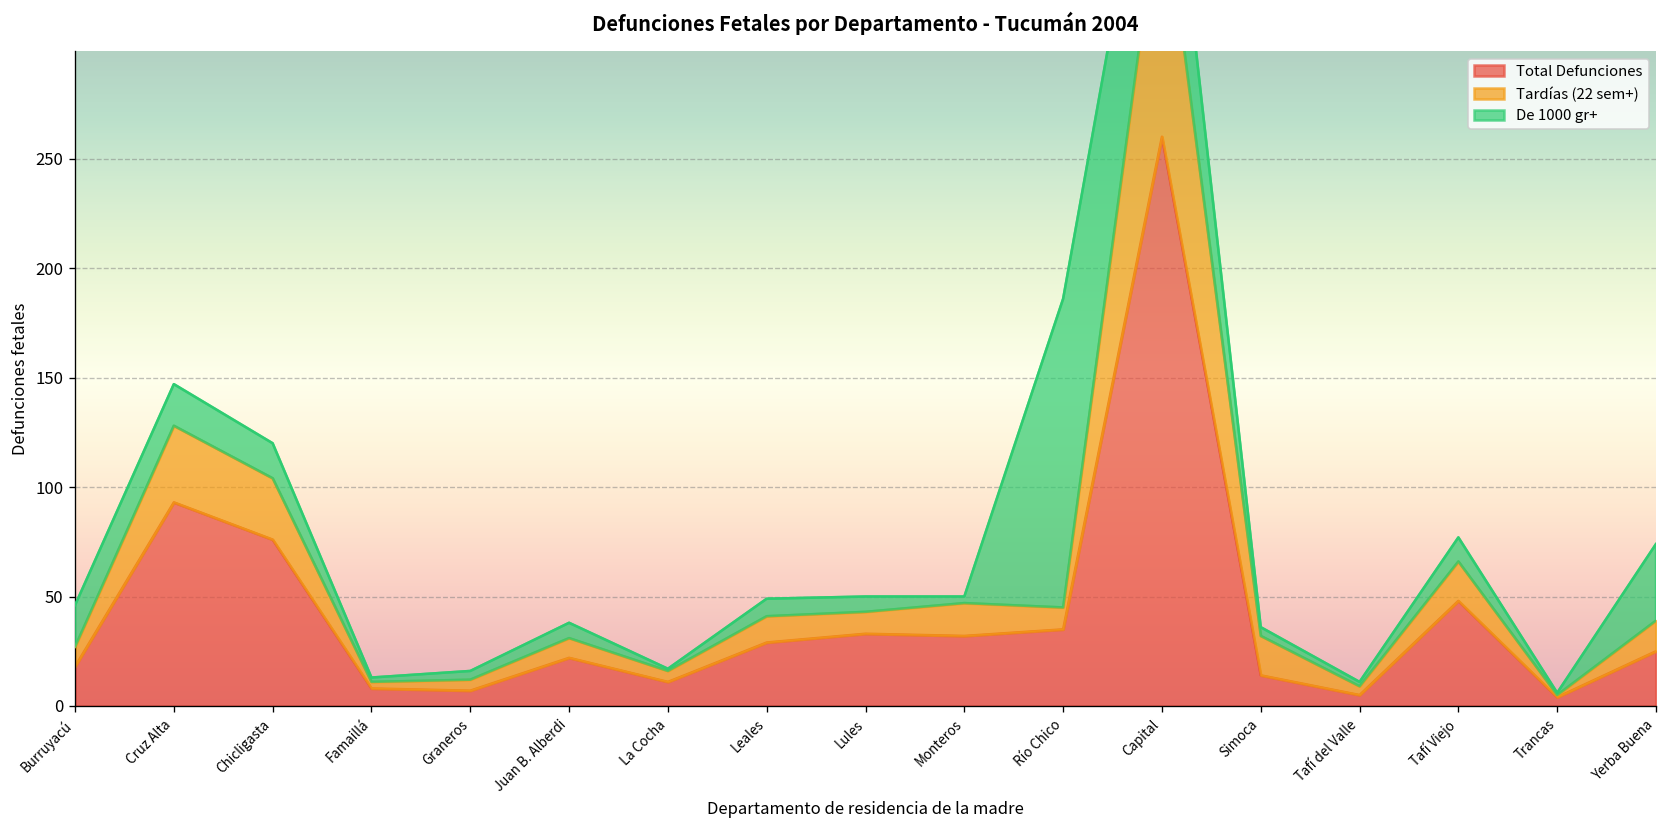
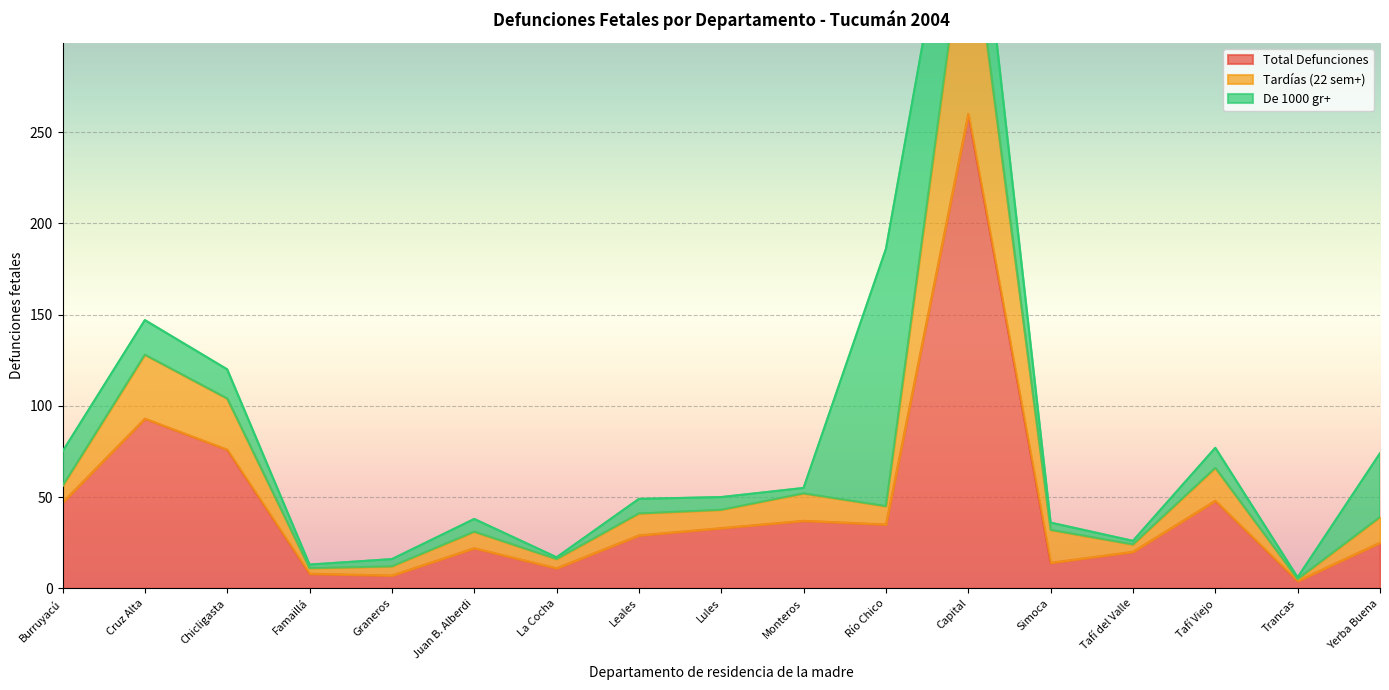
  {
    "Total Defunciones": {
-     "Burruyacú": 18,
+     "Burruyacú": 47,
      "Cruz Alta": 93,
      "Chicligasta": 76,
      "Famaillá": 8,
      "Graneros": 7,
      "Juan B. Alberdi": 22,
      "La Cocha": 11,
      "Leales": 29,
      "Lules": 33,
-     "Monteros": 32,
+     "Monteros": 37,
      "Río Chico": 35,
      "Capital": 260,
      "Simoca": 14,
-     "Tafí del Valle": 5,
+     "Tafí del Valle": 20,
      "Tafí Viejo": 48,
      "Yerba Buena": 25
    },
    "Tardías (22 sem+)": {
      "Burruyacú": 9,
      "Cruz Alta": 35,
      "Chicligasta": 28,
      "Famaillá": 3,
      "Graneros": 5,
      "Juan B. Alberdi": 9,
      "Leales": 12,
      "Lules": 10,
      "Monteros": 15,
      "Río Chico": 10,
      "Simoca": 18,
      "Tafí del Valle": 4,
      "Tafí Viejo": 18,
      "Yerba Buena": 14
    },
    "De 1000 gr+": {
      "Burruyacú": 19,
      "Cruz Alta": 19,
      "Chicligasta": 16,
      "Famaillá": 2,
      "Graneros": 4,
      "Juan B. Alberdi": 7,
      "Leales": 8,
      "Lules": 7,
      "Monteros": 3,
      "Río Chico": 141,
      "Simoca": 4,
      "Tafí del Valle": 2,
      "Tafí Viejo": 11,
      "Yerba Buena": 35
    }
  }
